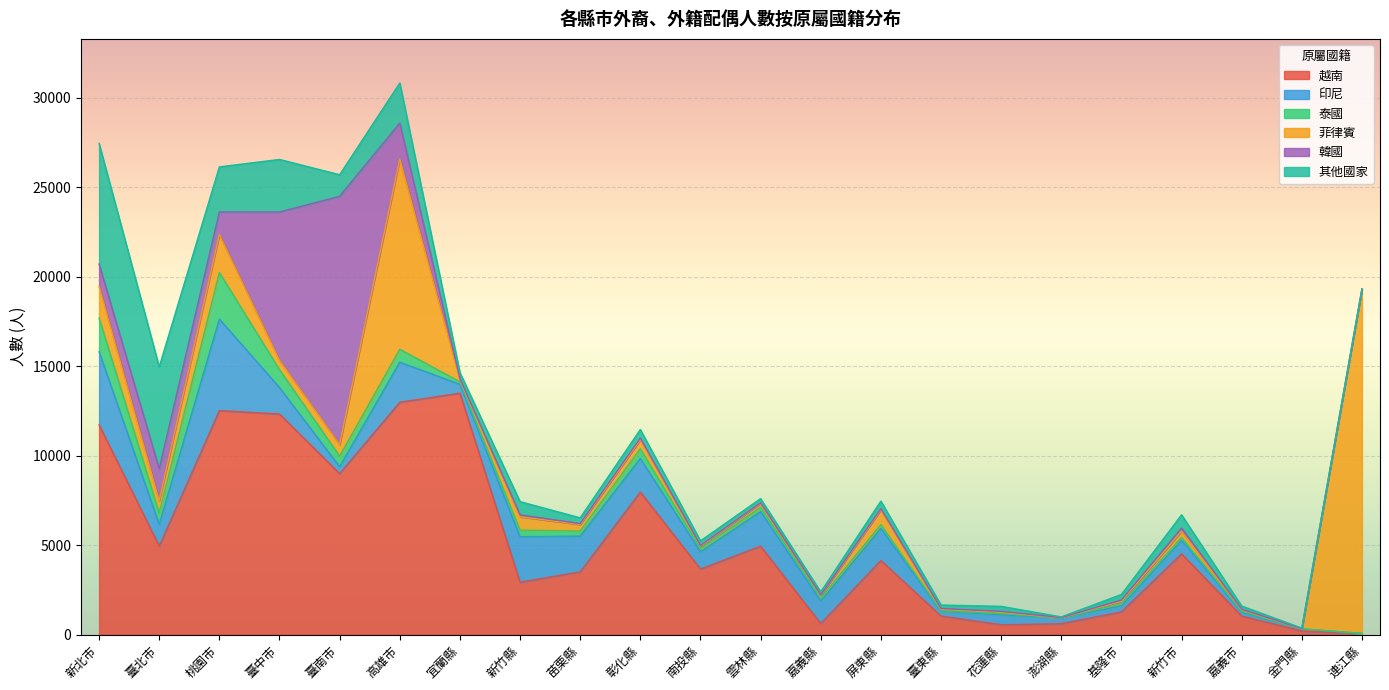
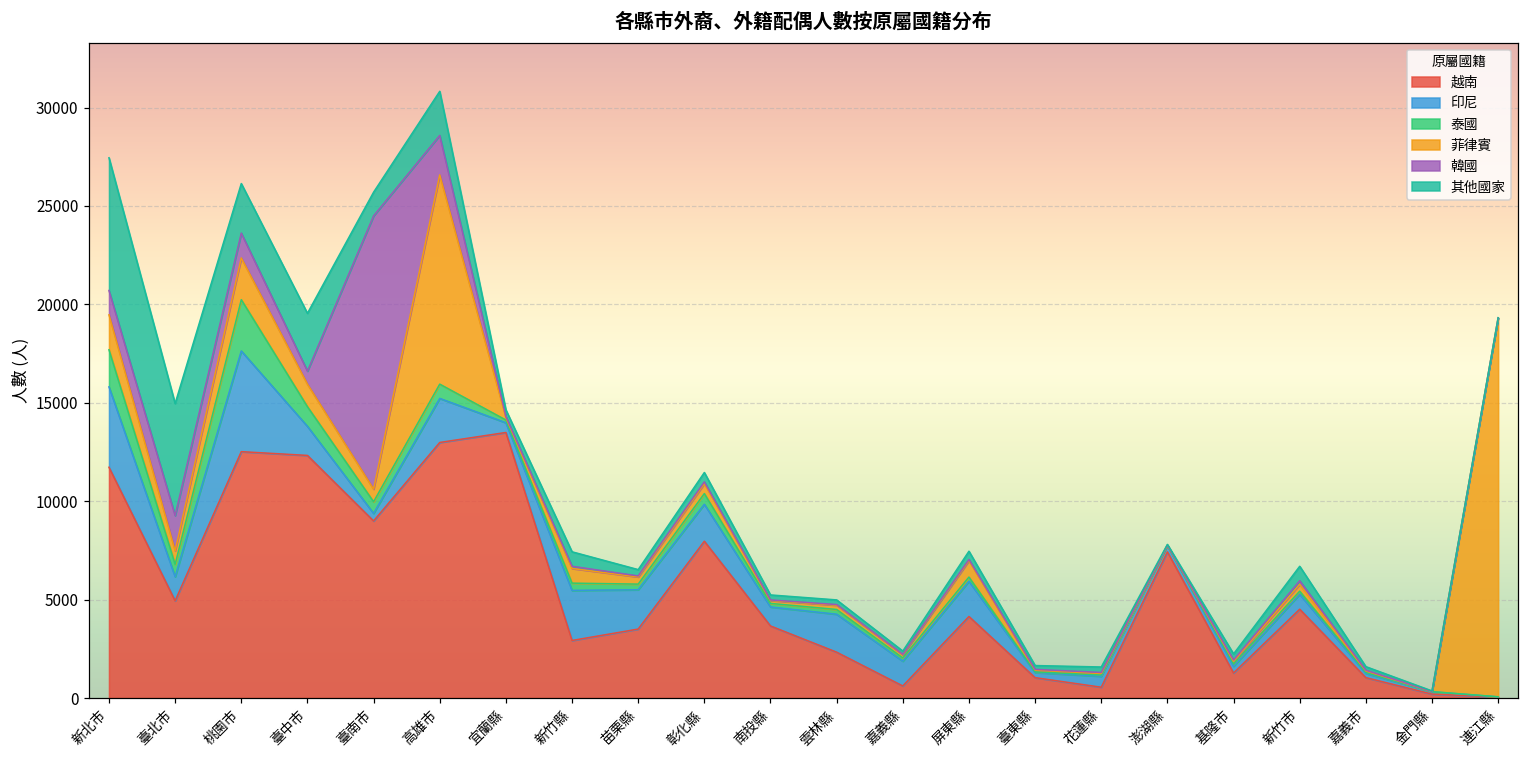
  {
    "越南": {
      "新北市": 11700,
      "臺北市": 4900,
      "桃園市": 12500,
      "臺中市": 12300,
      "臺南市": 9000,
      "高雄市": 13000,
      "宜蘭縣": 13500,
      "新竹縣": 2900,
      "苗栗縣": 3500,
      "彰化縣": 8000,
      "南投縣": 3700,
-     "雲林縣": 4900,
+     "雲林縣": 2300,
      "嘉義縣": 600,
      "屏東縣": 4100,
      "臺東縣": 1000,
      "花蓮縣": 500,
-     "澎湖縣": 600,
+     "澎湖縣": 7400,
      "基隆市": 1300,
      "新竹市": 4500,
      "嘉義市": 1000
    },
    "印尼": {
      "新北市": 4100,
      "臺北市": 1200,
      "桃園市": 5100,
      "臺中市": 1500,
      "臺南市": 400,
      "高雄市": 2200,
      "新竹縣": 2500,
      "苗栗縣": 2000,
      "彰化縣": 1900,
      "南投縣": 1000,
      "雲林縣": 1900,
      "嘉義縣": 1300,
      "屏東縣": 1800,
      "新竹市": 800
    },
    "菲律賓": {
      "新北市": 1800,
      "臺北市": 700,
      "桃園市": 2100,
-     "臺中市": 500,
+     "臺中市": 1100,
      "臺南市": 600,
      "高雄市": 10600,
      "新竹市": 300
    },
    "韓國": {
      "新北市": 1200,
      "臺北市": 1800,
      "桃園市": 1300,
-     "臺中市": 8300,
+     "臺中市": 700,
      "臺南市": 13900,
      "高雄市": 2000,
      "新竹市": 200
    }
  }
